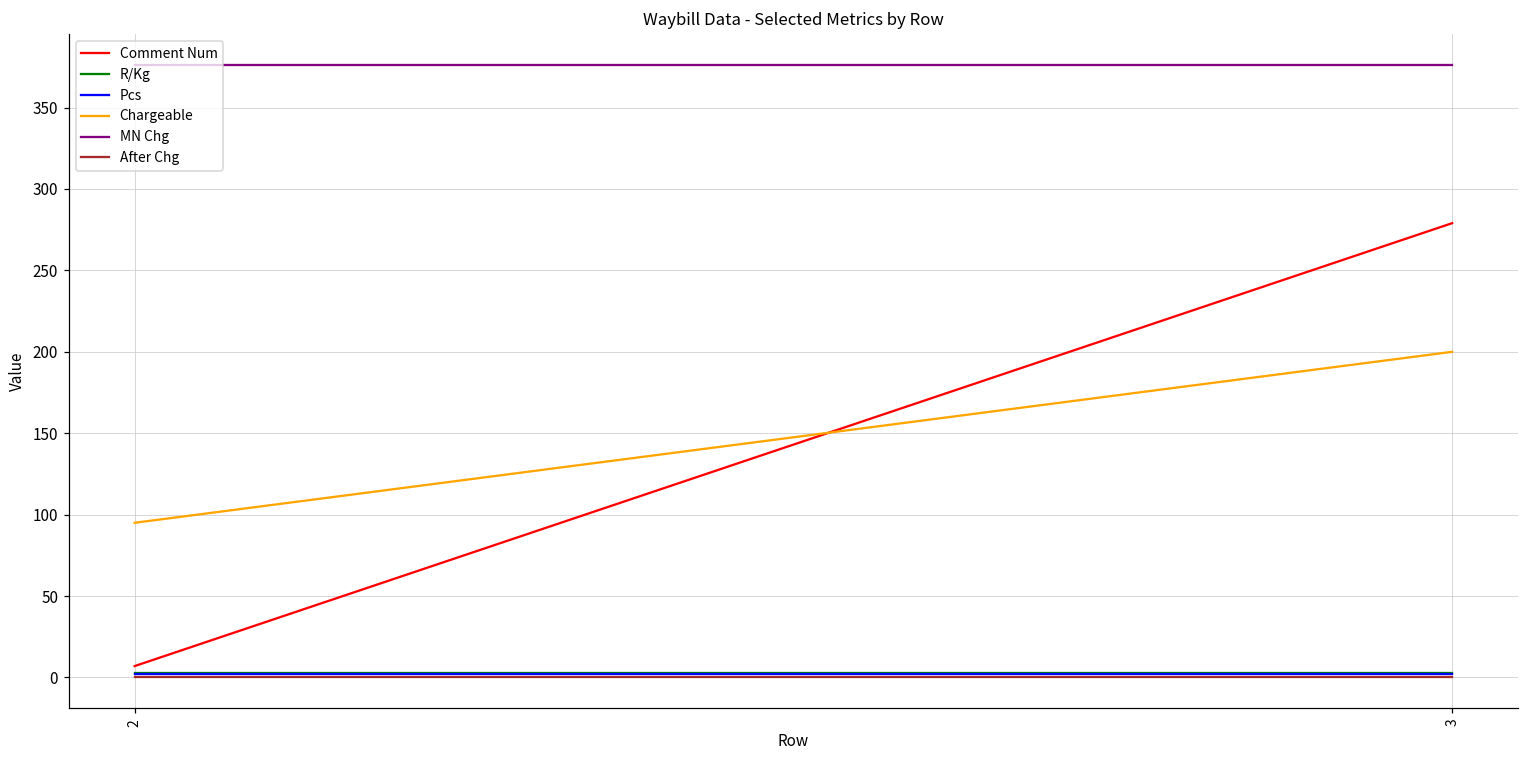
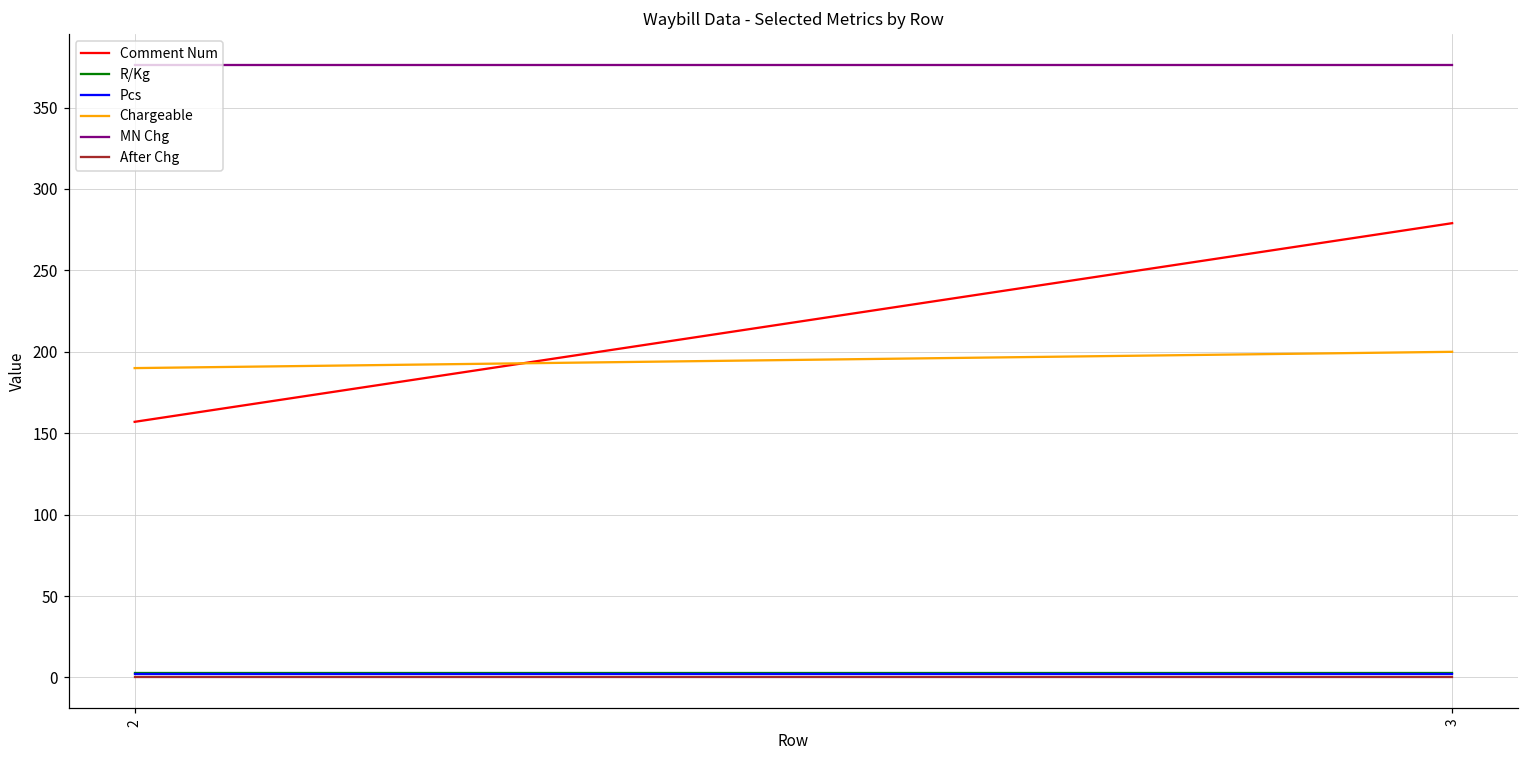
  {
    "Comment Num": {
-     "2": 7,
+     "2": 157,
      "3": 279
    },
    "Chargeable": {
-     "2": 95,
+     "2": 190,
      "3": 200
    },
    "MN Chg": {
      "3": 376
    },
    "After Chg": {
      "2": 0,
      "3": 0
    }
  }
